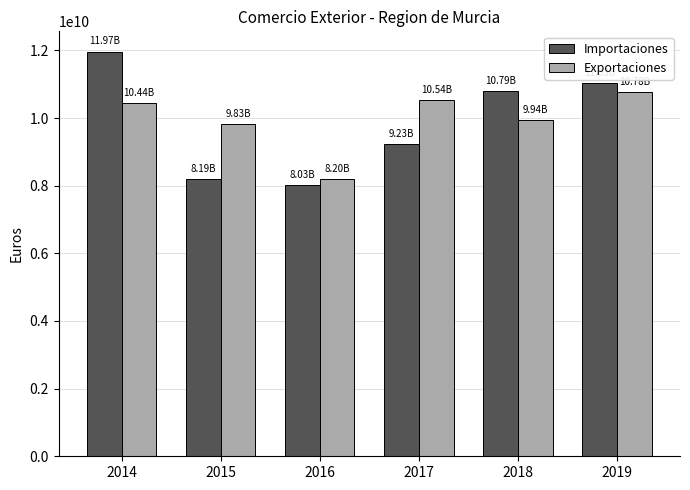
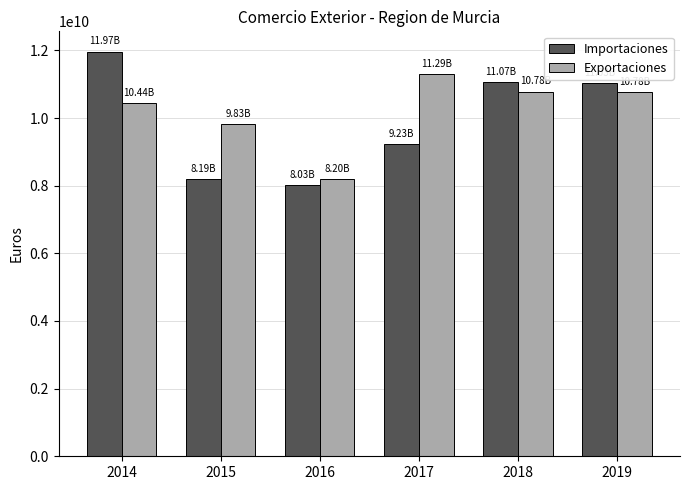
  {
    "Importaciones": {
      "2014": "11.97B",
      "2015": "8.19B",
      "2016": "8.03B",
      "2017": "9.23B",
-     "2018": "10.79B"
+     "2018": "11.07B"
    },
    "Exportaciones": {
      "2014": "10.44B",
      "2015": "9.83B",
      "2016": "8.20B",
-     "2017": "10.54B",
-     "2018": "9.94B"
+     "2017": "11.29B",
+     "2018": "10.78B"
    }
  }
